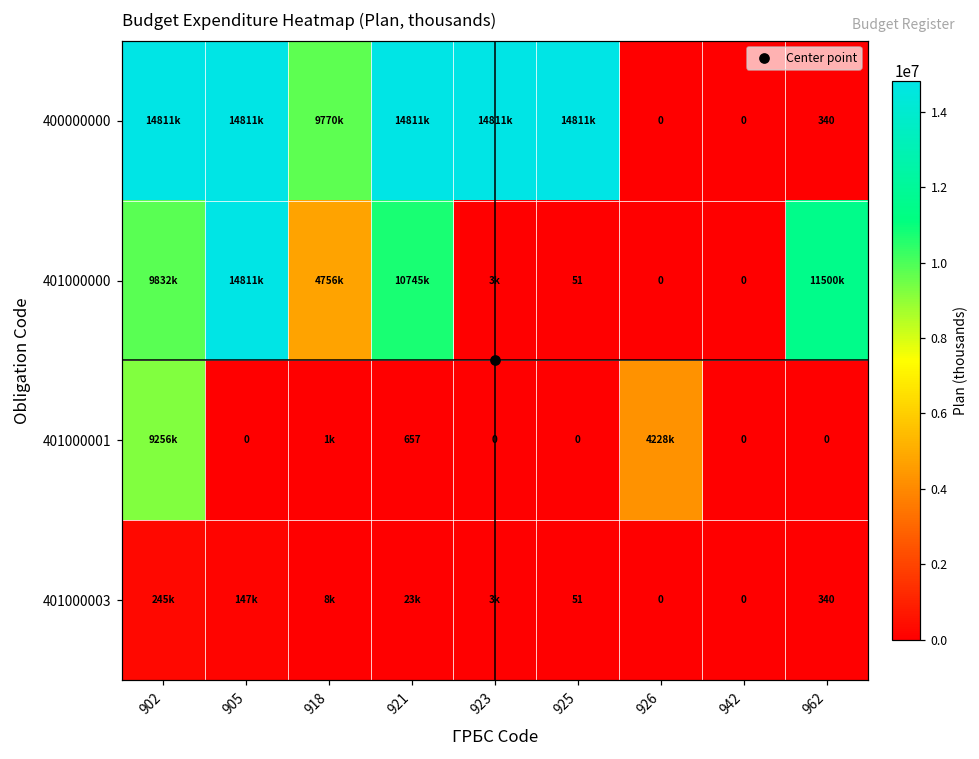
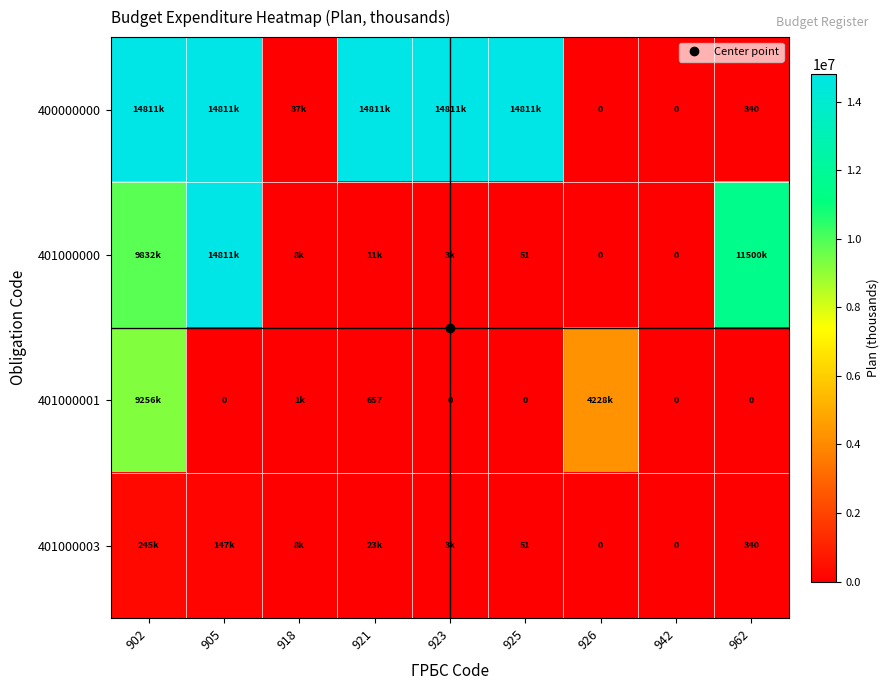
  {
    "400000000": {
      "902": "14811k",
      "905": "14811k",
-     "918": "9770k",
+     "918": "37k",
      "921": "14811k",
      "923": "14811k",
      "925": "14811k",
      "926": "0",
      "942": "0",
      "962": "340"
    },
    "401000000": {
      "902": "9832k",
      "905": "14811k",
-     "918": "4756k",
-     "921": "10745k",
+     "918": "8k",
+     "921": "11k",
      "923": "3k",
      "925": "51",
      "926": "0",
      "942": "0",
      "962": "11500k"
    },
    "401000001": {
      "902": "9256k",
      "905": "0",
      "918": "1k",
      "921": "657",
      "923": "0",
      "925": "0",
      "926": "4228k",
      "942": "0",
      "962": "0"
    },
    "401000003": {
      "902": "245k",
      "905": "147k",
      "918": "8k",
      "921": "23k",
      "923": "3k",
      "925": "51",
      "926": "0",
      "942": "0",
      "962": "340"
    }
  }
